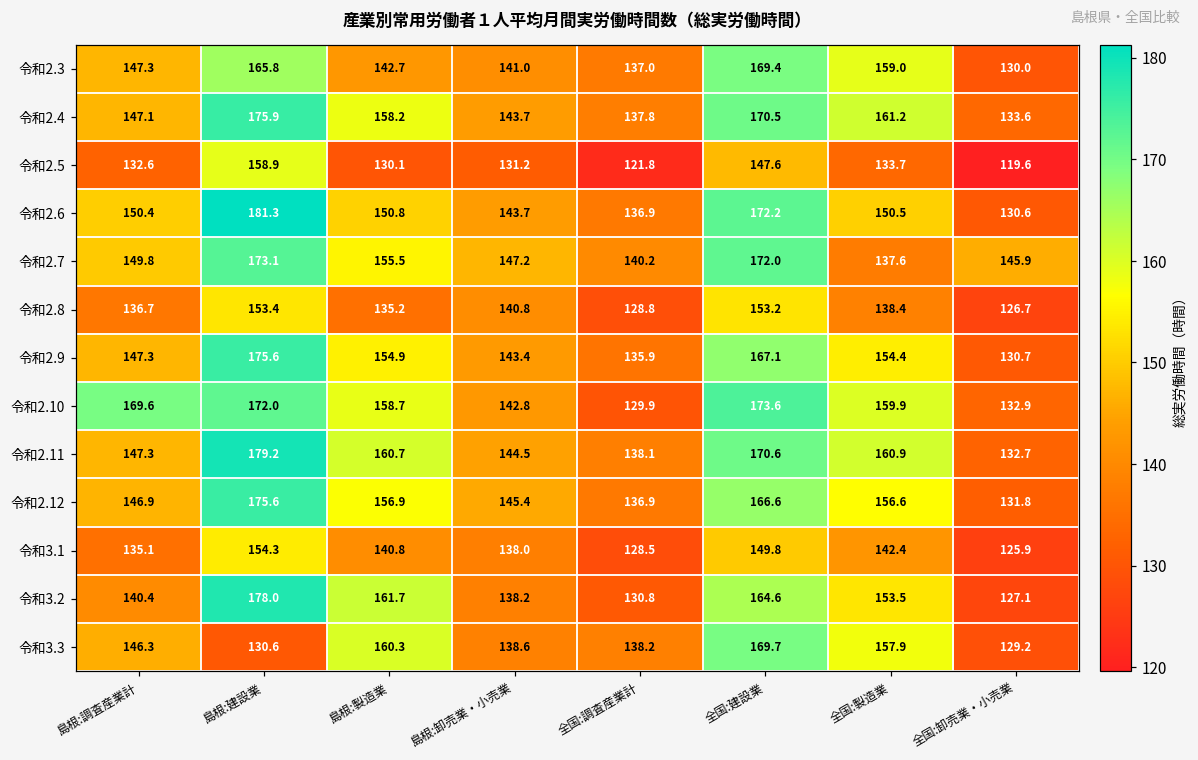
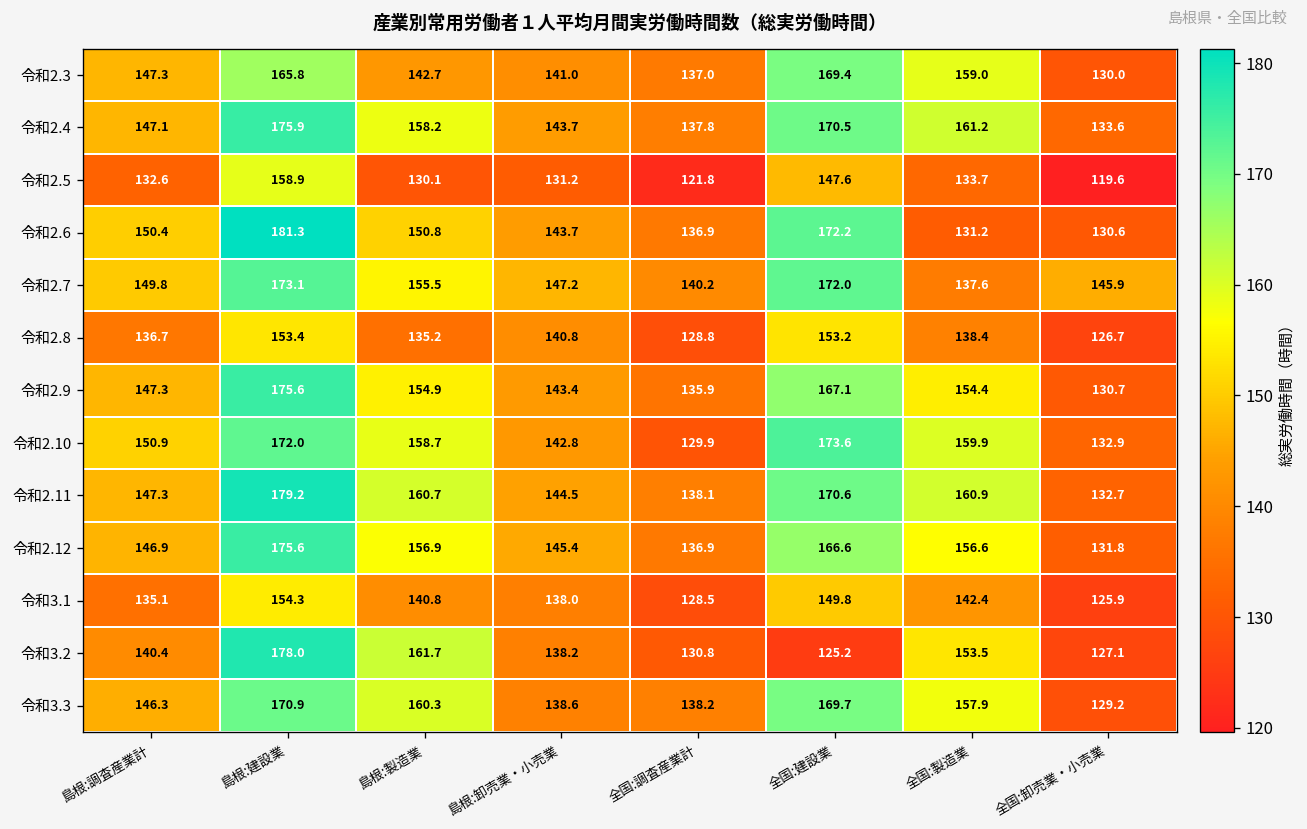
  {
    "令和2.3": {
      "島根:調査産業計": 147.3,
      "島根:建設業": 165.8,
      "島根:製造業": 142.7,
      "島根:卸売業・小売業": 141.0,
      "全国:調査産業計": 137.0,
      "全国:建設業": 169.4,
      "全国:製造業": 159.0,
      "全国:卸売業・小売業": 130.0
    },
    "令和2.4": {
      "島根:調査産業計": 147.1,
      "島根:建設業": 175.9,
      "島根:製造業": 158.2,
      "島根:卸売業・小売業": 143.7,
      "全国:調査産業計": 137.8,
      "全国:建設業": 170.5,
      "全国:製造業": 161.2,
      "全国:卸売業・小売業": 133.6
    },
    "令和2.5": {
      "島根:調査産業計": 132.6,
      "島根:建設業": 158.9,
      "島根:製造業": 130.1,
      "島根:卸売業・小売業": 131.2,
      "全国:調査産業計": 121.8,
      "全国:建設業": 147.6,
      "全国:製造業": 133.7,
      "全国:卸売業・小売業": 119.6
    },
    "令和2.6": {
      "島根:調査産業計": 150.4,
      "島根:建設業": 181.3,
      "島根:製造業": 150.8,
      "島根:卸売業・小売業": 143.7,
      "全国:調査産業計": 136.9,
      "全国:建設業": 172.2,
-     "全国:製造業": 150.5,
+     "全国:製造業": 131.2,
      "全国:卸売業・小売業": 130.6
    },
    "令和2.7": {
      "島根:調査産業計": 149.8,
      "島根:建設業": 173.1,
      "島根:製造業": 155.5,
      "島根:卸売業・小売業": 147.2,
      "全国:調査産業計": 140.2,
      "全国:建設業": 172.0,
      "全国:製造業": 137.6,
      "全国:卸売業・小売業": 145.9
    },
    "令和2.8": {
      "島根:調査産業計": 136.7,
      "島根:建設業": 153.4,
      "島根:製造業": 135.2,
      "島根:卸売業・小売業": 140.8,
      "全国:調査産業計": 128.8,
      "全国:建設業": 153.2,
      "全国:製造業": 138.4,
      "全国:卸売業・小売業": 126.7
    },
    "令和2.9": {
      "島根:調査産業計": 147.3,
      "島根:建設業": 175.6,
      "島根:製造業": 154.9,
      "島根:卸売業・小売業": 143.4,
      "全国:調査産業計": 135.9,
      "全国:建設業": 167.1,
      "全国:製造業": 154.4,
      "全国:卸売業・小売業": 130.7
    },
    "令和2.10": {
-     "島根:調査産業計": 169.6,
+     "島根:調査産業計": 150.9,
      "島根:建設業": 172.0,
      "島根:製造業": 158.7,
      "島根:卸売業・小売業": 142.8,
      "全国:調査産業計": 129.9,
      "全国:建設業": 173.6,
      "全国:製造業": 159.9,
      "全国:卸売業・小売業": 132.9
    },
    "令和2.11": {
      "島根:調査産業計": 147.3,
      "島根:建設業": 179.2,
      "島根:製造業": 160.7,
      "島根:卸売業・小売業": 144.5,
      "全国:調査産業計": 138.1,
      "全国:建設業": 170.6,
      "全国:製造業": 160.9,
      "全国:卸売業・小売業": 132.7
    },
    "令和2.12": {
      "島根:調査産業計": 146.9,
      "島根:建設業": 175.6,
      "島根:製造業": 156.9,
      "島根:卸売業・小売業": 145.4,
      "全国:調査産業計": 136.9,
      "全国:建設業": 166.6,
      "全国:製造業": 156.6,
      "全国:卸売業・小売業": 131.8
    },
    "令和3.1": {
      "島根:調査産業計": 135.1,
      "島根:建設業": 154.3,
      "島根:製造業": 140.8,
      "島根:卸売業・小売業": 138.0,
      "全国:調査産業計": 128.5,
      "全国:建設業": 149.8,
      "全国:製造業": 142.4,
      "全国:卸売業・小売業": 125.9
    },
    "令和3.2": {
      "島根:調査産業計": 140.4,
      "島根:建設業": 178.0,
      "島根:製造業": 161.7,
      "島根:卸売業・小売業": 138.2,
      "全国:調査産業計": 130.8,
-     "全国:建設業": 164.6,
+     "全国:建設業": 125.2,
      "全国:製造業": 153.5,
      "全国:卸売業・小売業": 127.1
    },
    "令和3.3": {
      "島根:調査産業計": 146.3,
-     "島根:建設業": 130.6,
+     "島根:建設業": 170.9,
      "島根:製造業": 160.3,
      "島根:卸売業・小売業": 138.6,
      "全国:調査産業計": 138.2,
      "全国:建設業": 169.7,
      "全国:製造業": 157.9,
      "全国:卸売業・小売業": 129.2
    }
  }
